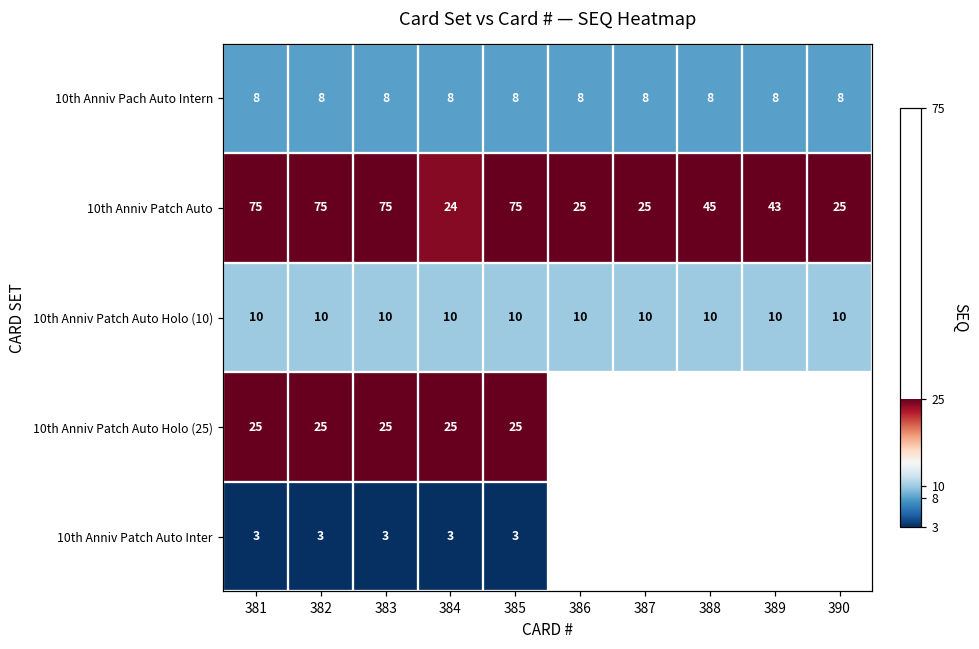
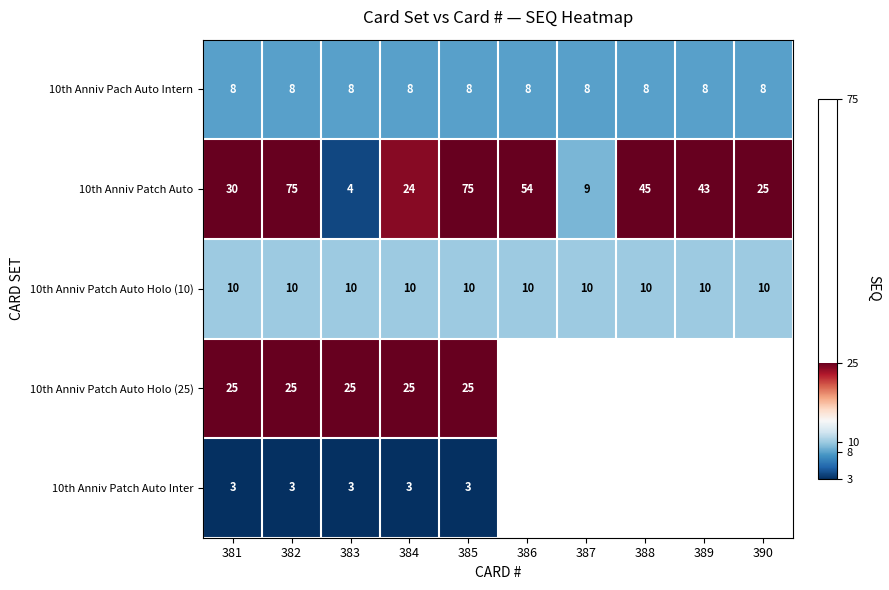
  {
    "10th Anniv Pach Auto Intern": {
      "381": 8,
      "382": 8,
      "383": 8,
      "384": 8,
      "385": 8,
      "386": 8,
      "387": 8,
      "388": 8,
      "389": 8,
      "390": 8
    },
    "10th Anniv Patch Auto": {
-     "381": 75,
+     "381": 30,
      "382": 75,
-     "383": 75,
+     "383": 4,
      "384": 24,
      "385": 75,
-     "386": 25,
-     "387": 25,
+     "386": 54,
+     "387": 9,
      "388": 45,
      "389": 43,
      "390": 25
    },
    "10th Anniv Patch Auto Holo (10)": {
      "381": 10,
      "382": 10,
      "383": 10,
      "384": 10,
      "385": 10,
      "386": 10,
      "387": 10,
      "388": 10,
      "389": 10,
      "390": 10
    },
    "10th Anniv Patch Auto Holo (25)": {
      "381": 25,
      "382": 25,
      "383": 25,
      "384": 25,
      "385": 25
    },
    "10th Anniv Patch Auto Inter": {
      "381": 3,
      "382": 3,
      "383": 3,
      "384": 3,
      "385": 3
    }
  }
